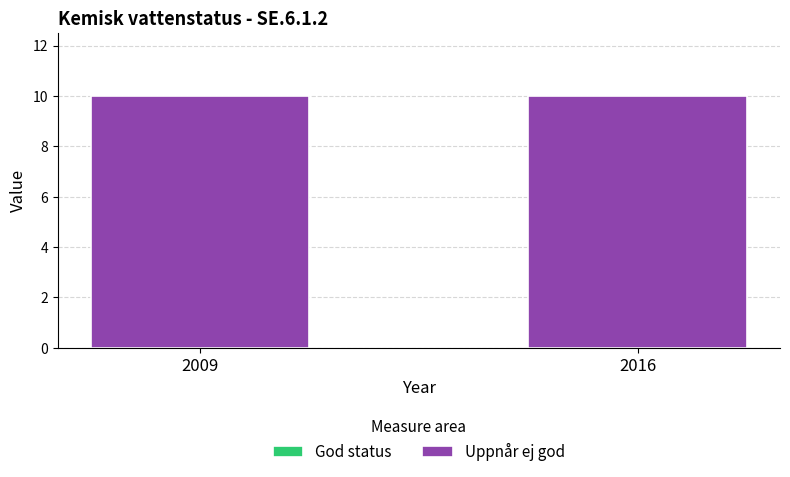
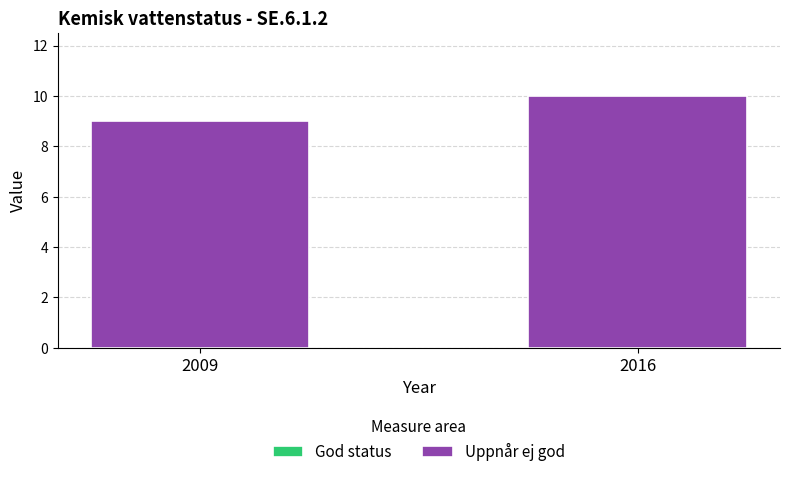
  {
    "God status": {
      "2009": 0,
      "2016": 0
    },
    "Uppnår ej god": {
-     "2009": 10,
+     "2009": 9,
      "2016": 10
    }
  }
